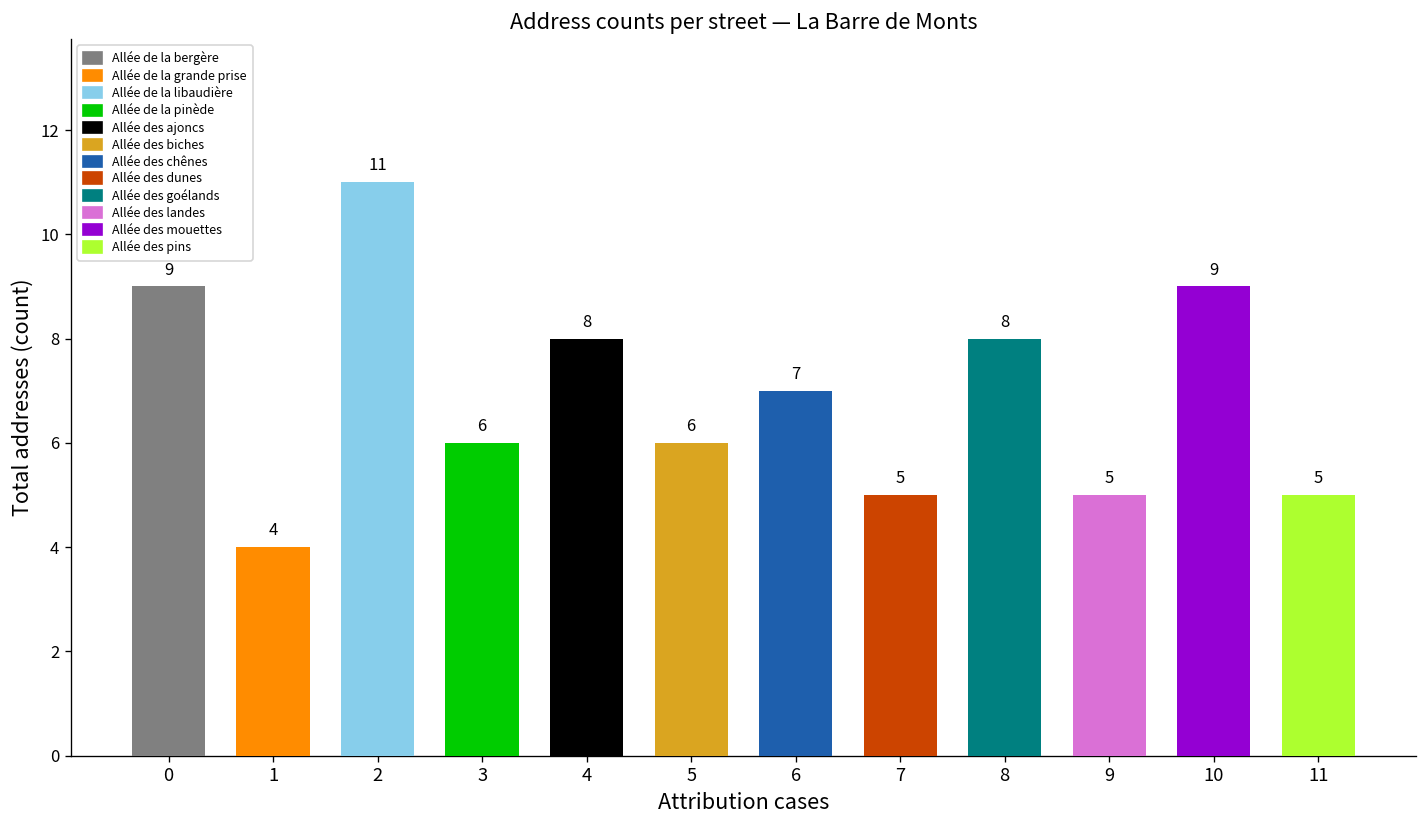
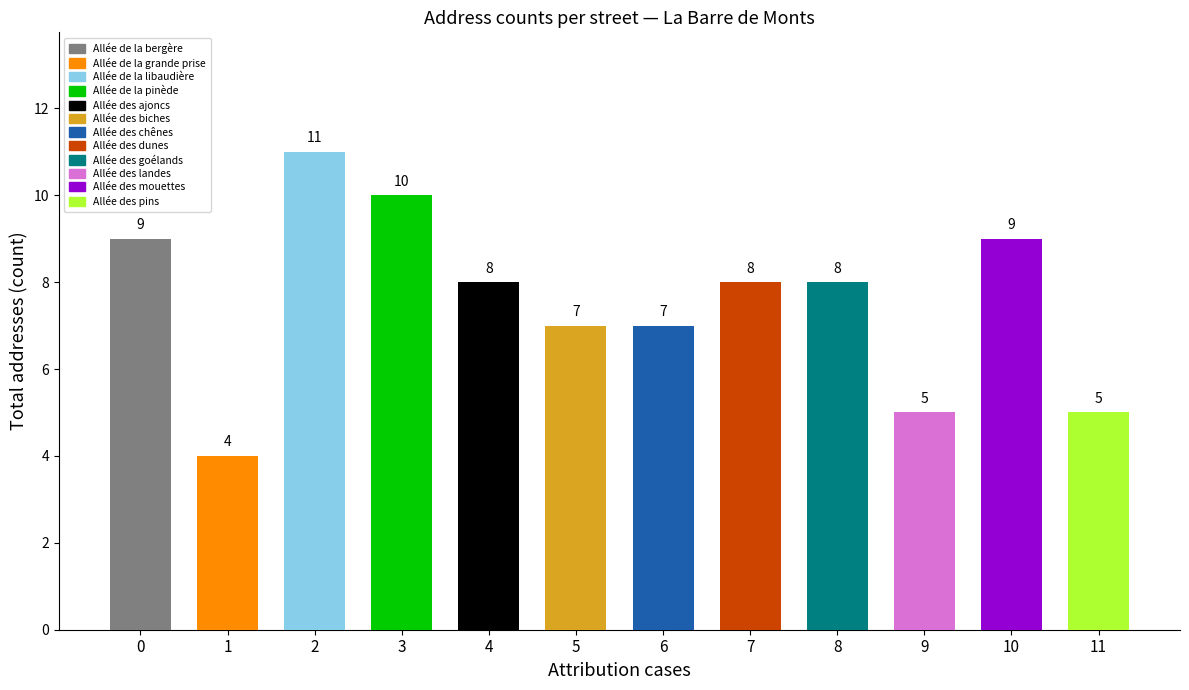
  {
    "0": 9,
    "1": 4,
    "2": 11,
-   "3": 6,
+   "3": 10,
    "4": 8,
-   "5": 6,
+   "5": 7,
    "6": 7,
-   "7": 5,
+   "7": 8,
    "8": 8,
    "9": 5,
    "10": 9,
    "11": 5
  }
